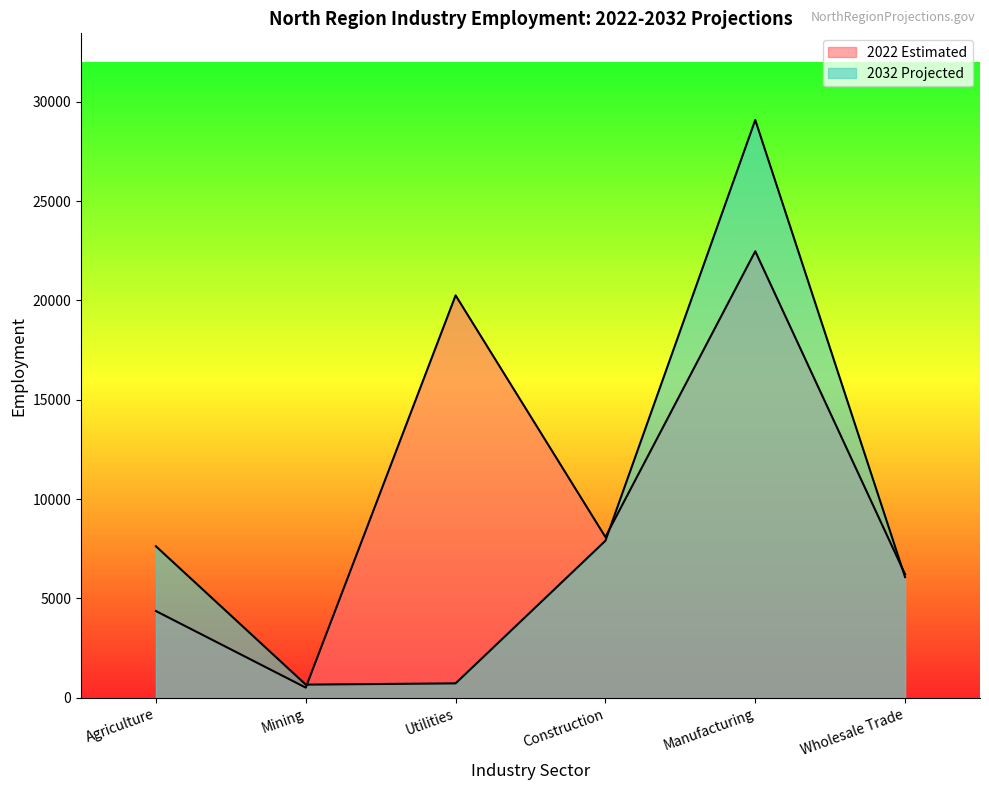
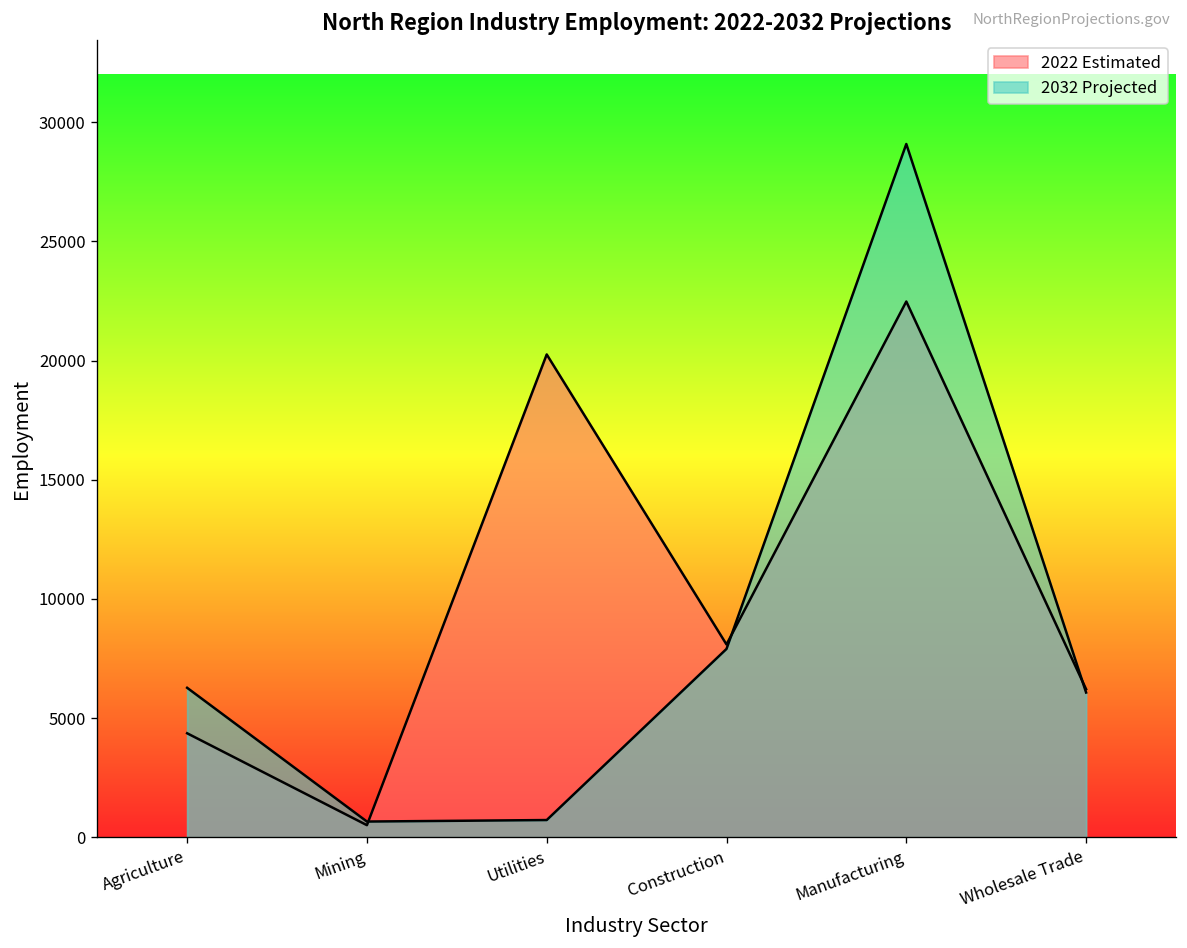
  {
    "2022 Estimated": {
      "Agriculture": 4400,
      "Mining": 500,
      "Utilities": 20300,
      "Construction": 8100,
      "Manufacturing": 22500,
      "Wholesale Trade": 6200
    },
    "2032 Projected": {
-     "Agriculture": 7600,
+     "Agriculture": 6300,
      "Mining": 700,
      "Utilities": 700,
      "Construction": 7900,
      "Manufacturing": 29100,
      "Wholesale Trade": 6100
    }
  }
